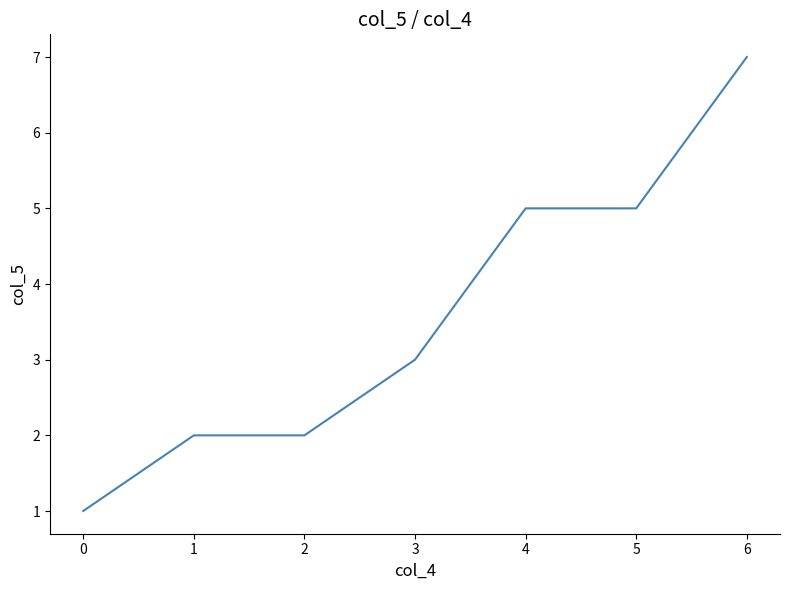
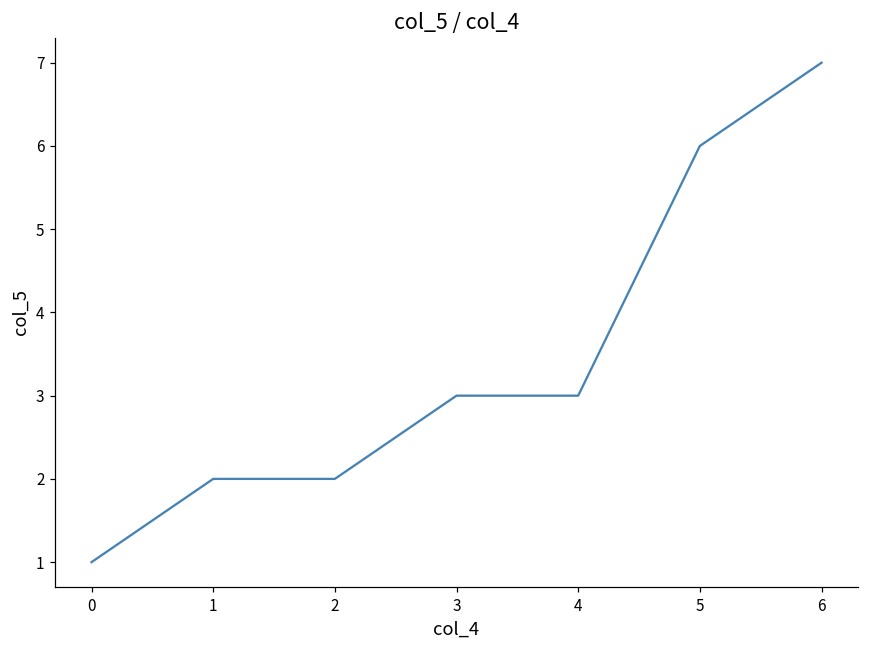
  {
    "0": 1,
    "1": 2,
    "2": 2,
    "3": 3,
-   "4": 5,
-   "5": 5,
+   "4": 3,
+   "5": 6,
    "6": 7
  }
